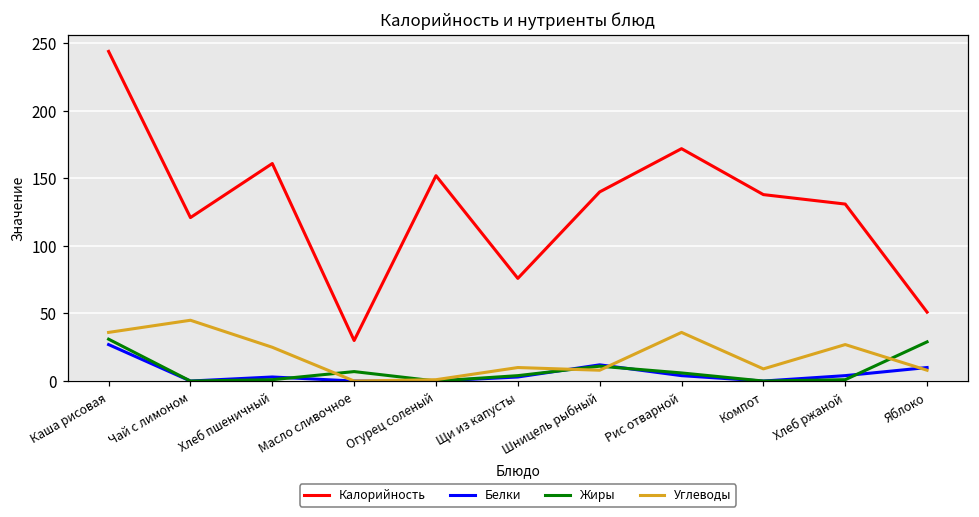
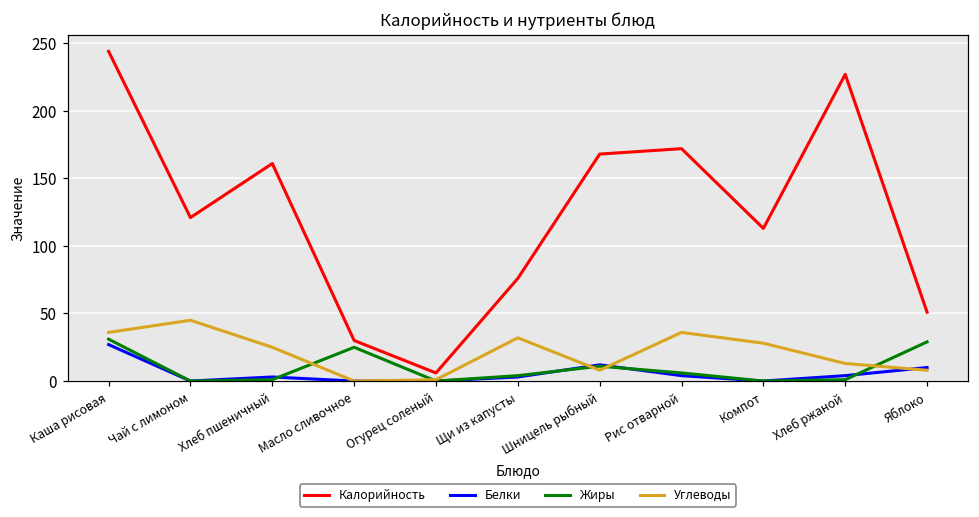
  {
    "Калорийность": {
      "Каша рисовая": 244,
      "Чай с лимоном": 121,
      "Хлеб пшеничный": 161,
      "Масло сливочное": 30,
-     "Огурец соленый": 152,
+     "Огурец соленый": 6,
      "Щи из капусты": 76,
-     "Шницель рыбный": 140,
+     "Шницель рыбный": 168,
      "Рис отварной": 172,
-     "Компот": 138,
-     "Хлеб ржаной": 131,
+     "Компот": 113,
+     "Хлеб ржаной": 227,
      "Яблоко": 51
    },
    "Белки": {
      "Каша рисовая": 27,
      "Хлеб ржаной": 4
    },
    "Жиры": {
      "Каша рисовая": 31,
-     "Масло сливочное": 7,
+     "Масло сливочное": 25,
      "Хлеб ржаной": 1,
      "Яблоко": 29
    },
    "Углеводы": {
      "Каша рисовая": 36,
      "Чай с лимоном": 45,
      "Хлеб пшеничный": 25,
-     "Щи из капусты": 10,
+     "Щи из капусты": 32,
      "Шницель рыбный": 8,
      "Рис отварной": 36,
-     "Компот": 9,
-     "Хлеб ржаной": 27
+     "Компот": 28,
+     "Хлеб ржаной": 13
    }
  }
